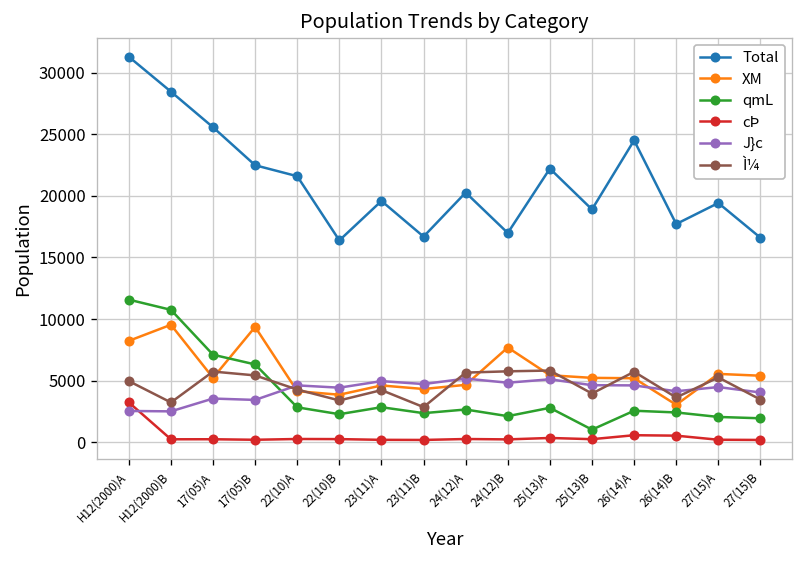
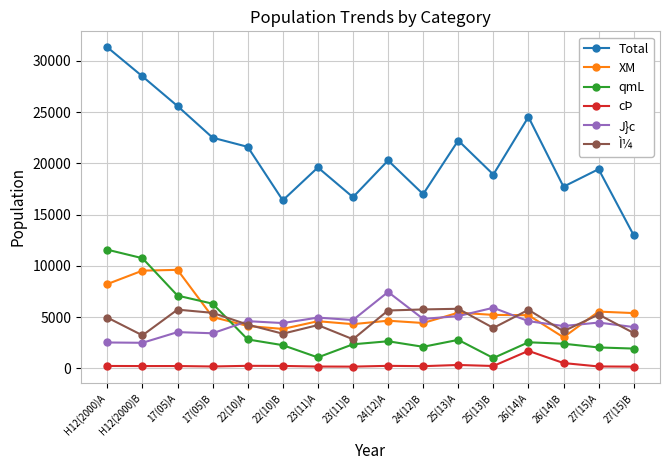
  {
    "Total": {
      "H12(2000)A": 31300,
      "H12(2000)B": 28500,
      "17(05)A": 25600,
      "17(05)B": 22500,
      "22(10)A": 21600,
      "22(10)B": 16400,
      "23(11)A": 19600,
      "23(11)B": 16700,
      "24(12)A": 20300,
      "24(12)B": 17000,
      "25(13)A": 22200,
      "25(13)B": 18900,
      "26(14)A": 24500,
      "26(14)B": 17700,
      "27(15)A": 19400,
-     "27(15)B": 16600
+     "27(15)B": 13000
    },
    "XM": {
      "H12(2000)A": 8200,
      "H12(2000)B": 9500,
-     "17(05)A": 5200,
-     "17(05)B": 9400,
+     "17(05)A": 9600,
+     "17(05)B": 5000,
      "22(10)B": 3800,
      "23(11)A": 4600,
      "23(11)B": 4300,
      "24(12)A": 4600,
-     "24(12)B": 7700,
+     "24(12)B": 4400,
      "25(13)A": 5400,
      "25(13)B": 5200,
      "26(14)A": 5200,
      "26(14)B": 3000,
      "27(15)A": 5500,
      "27(15)B": 5400
    },
    "qmL": {
      "H12(2000)A": 11600,
      "H12(2000)B": 10700,
      "17(05)A": 7100,
      "17(05)B": 6300,
      "22(10)A": 2800,
      "22(10)B": 2300,
-     "23(11)A": 2800,
+     "23(11)A": 1100,
      "23(11)B": 2300,
      "24(12)A": 2600,
      "24(12)B": 2100,
      "25(13)A": 2800,
      "25(13)B": 1000,
      "26(14)A": 2500,
      "26(14)B": 2400,
      "27(15)A": 2000,
      "27(15)B": 1900
    },
    "cÞ": {
-     "H12(2000)A": 3200,
+     "H12(2000)A": 200,
      "H12(2000)B": 200,
      "17(05)A": 200,
      "17(05)B": 200,
      "22(10)A": 200,
      "22(10)B": 200,
      "23(11)A": 200,
      "23(11)B": 200,
      "24(12)A": 200,
      "24(12)B": 200,
      "25(13)A": 300,
      "25(13)B": 200,
-     "26(14)A": 600,
+     "26(14)A": 1700,
      "26(14)B": 500,
      "27(15)A": 200,
      "27(15)B": 200
    },
    "J}c": {
      "H12(2000)A": 2500,
      "H12(2000)B": 2500,
      "17(05)A": 3500,
      "17(05)B": 3400,
      "22(10)A": 4600,
      "22(10)B": 4400,
      "23(11)A": 5000,
      "23(11)B": 4700,
-     "24(12)A": 5200,
+     "24(12)A": 7500,
      "24(12)B": 4800,
      "25(13)A": 5100,
-     "25(13)B": 4600,
+     "25(13)B": 5900,
      "26(14)A": 4600,
      "26(14)B": 4100,
      "27(15)A": 4500,
      "27(15)B": 4000
    },
    "Ì¼": {
      "H12(2000)A": 5000,
      "H12(2000)B": 3200,
      "17(05)A": 5700,
      "17(05)B": 5400,
      "22(10)B": 3400,
      "23(11)A": 4200,
      "23(11)B": 2800,
      "24(12)A": 5600,
      "24(12)B": 5700,
      "25(13)A": 5800,
      "25(13)B": 3900,
      "26(14)A": 5700,
      "26(14)B": 3600,
      "27(15)A": 5300,
      "27(15)B": 3500
    }
  }
